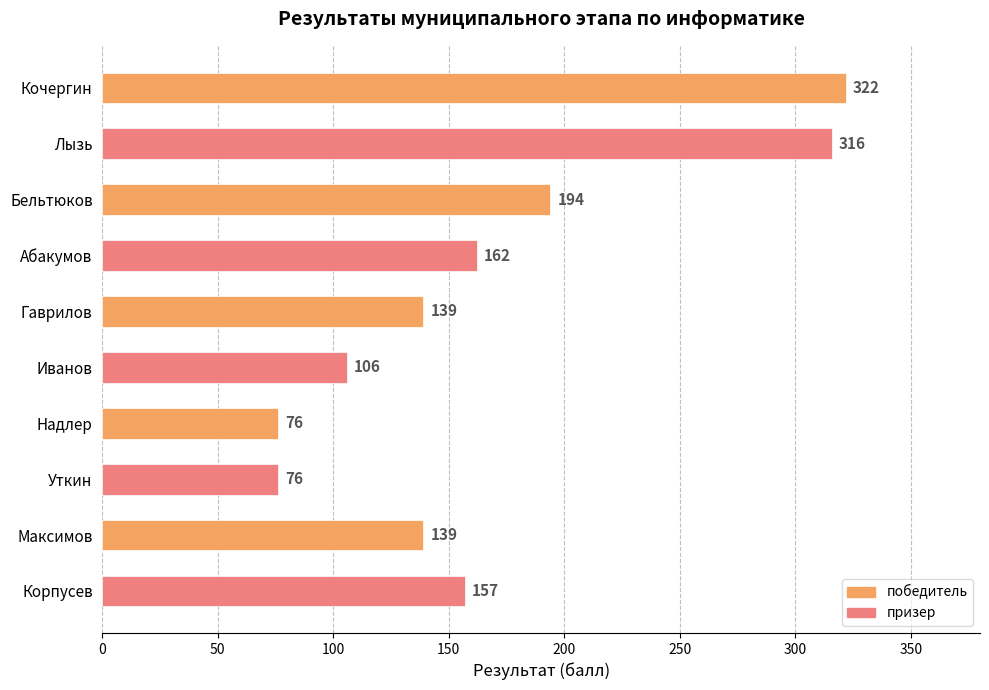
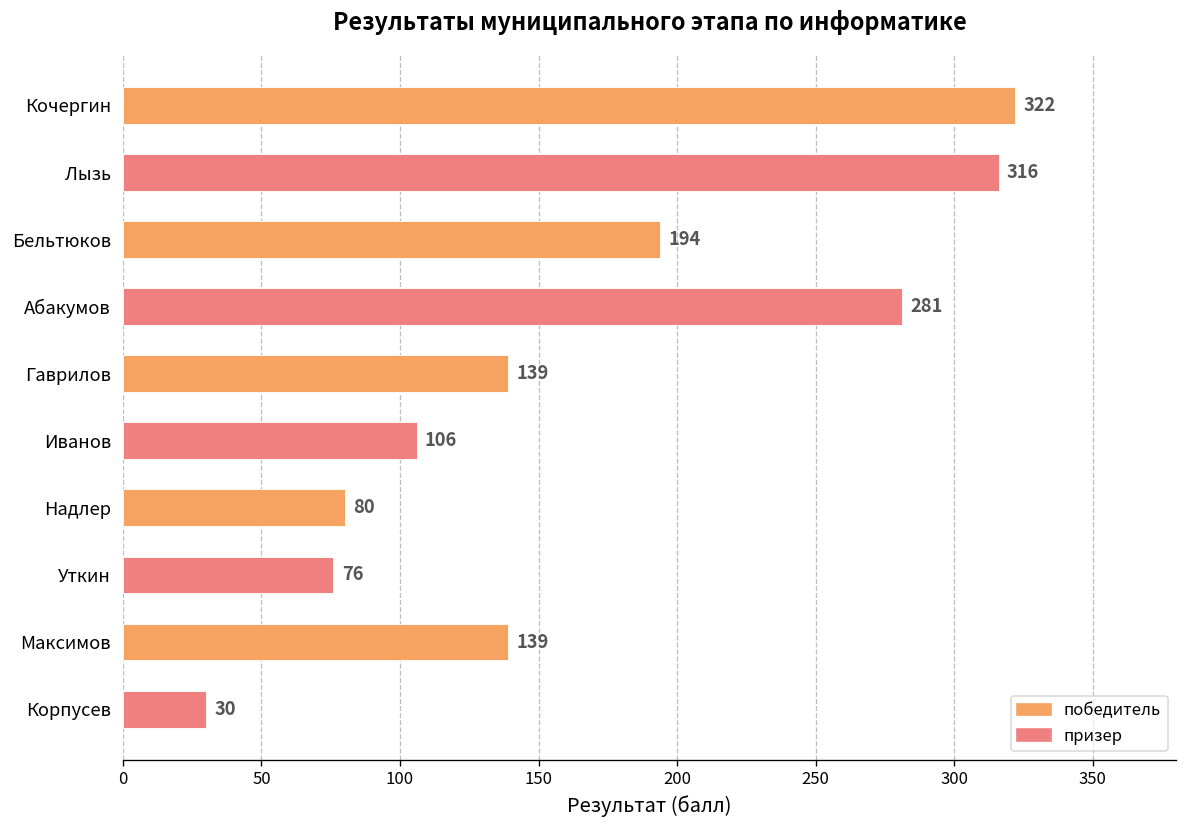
  {
    "Кочергин": 322,
    "Лызь": 316,
    "Бельтюков": 194,
-   "Абакумов": 162,
+   "Абакумов": 281,
    "Гаврилов": 139,
    "Иванов": 106,
-   "Надлер": 76,
+   "Надлер": 80,
    "Уткин": 76,
    "Максимов": 139,
-   "Корпусев": 157
+   "Корпусев": 30
  }
